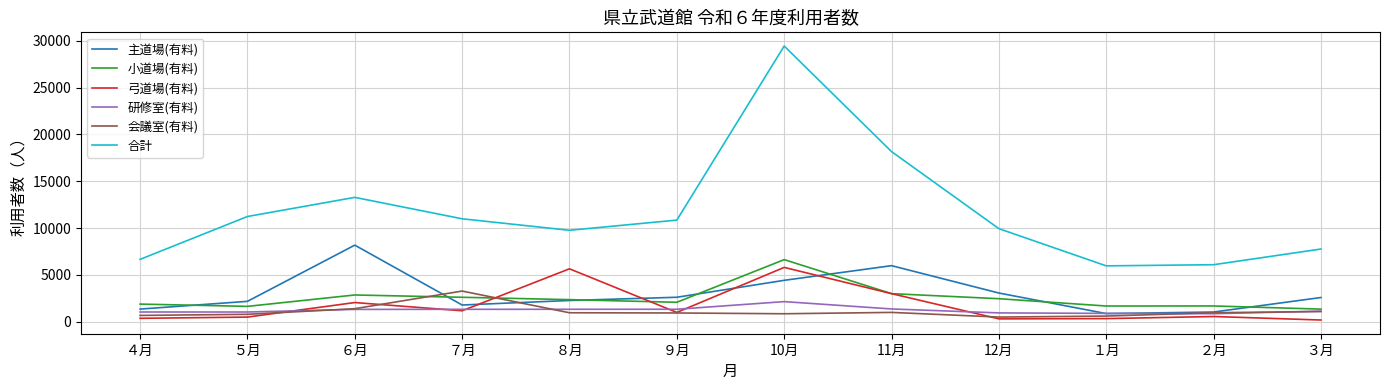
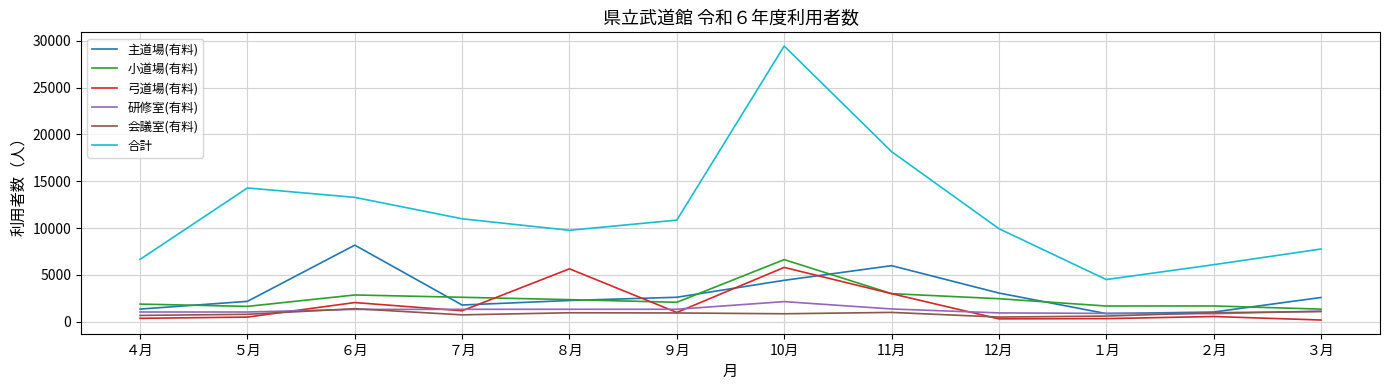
  {
    "主道場(有料)": {
      "４月": 1000,
      "５月": 2000,
      "６月": 8000,
      "７月": 2000,
      "９月": 3000,
      "10月": 4000,
      "11月": 6000,
      "12月": 3000,
      "３月": 3000
    },
    "小道場(有料)": {
      "４月": 2000,
      "５月": 2000,
      "６月": 3000,
      "７月": 3000,
      "９月": 2000,
      "10月": 7000,
      "12月": 2000,
      "１月": 2000,
      "２月": 2000
    },
    "弓道場(有料)": {
      "４月": 0,
      "５月": 0,
      "６月": 2000,
      "８月": 6000,
      "10月": 6000,
      "２月": 1000,
      "３月": 0
    },
    "研修室(有料)": {
      "４月": 1000,
      "８月": 1000,
      "９月": 1000,
      "10月": 2000,
      "11月": 1000,
      "12月": 1000
    },
    "会議室(有料)": {
      "４月": 1000,
-     "７月": 3000,
+     "７月": 1000,
      "８月": 1000,
      "10月": 1000,
      "11月": 1000
    },
    "合計": {
      "４月": 7000,
-     "５月": 11000,
+     "５月": 14000,
      "６月": 13000,
      "７月": 11000,
      "８月": 10000,
      "９月": 11000,
      "10月": 29000,
      "11月": 18000,
      "12月": 10000,
-     "１月": 6000,
+     "１月": 5000,
      "２月": 6000,
      "３月": 8000
    }
  }
